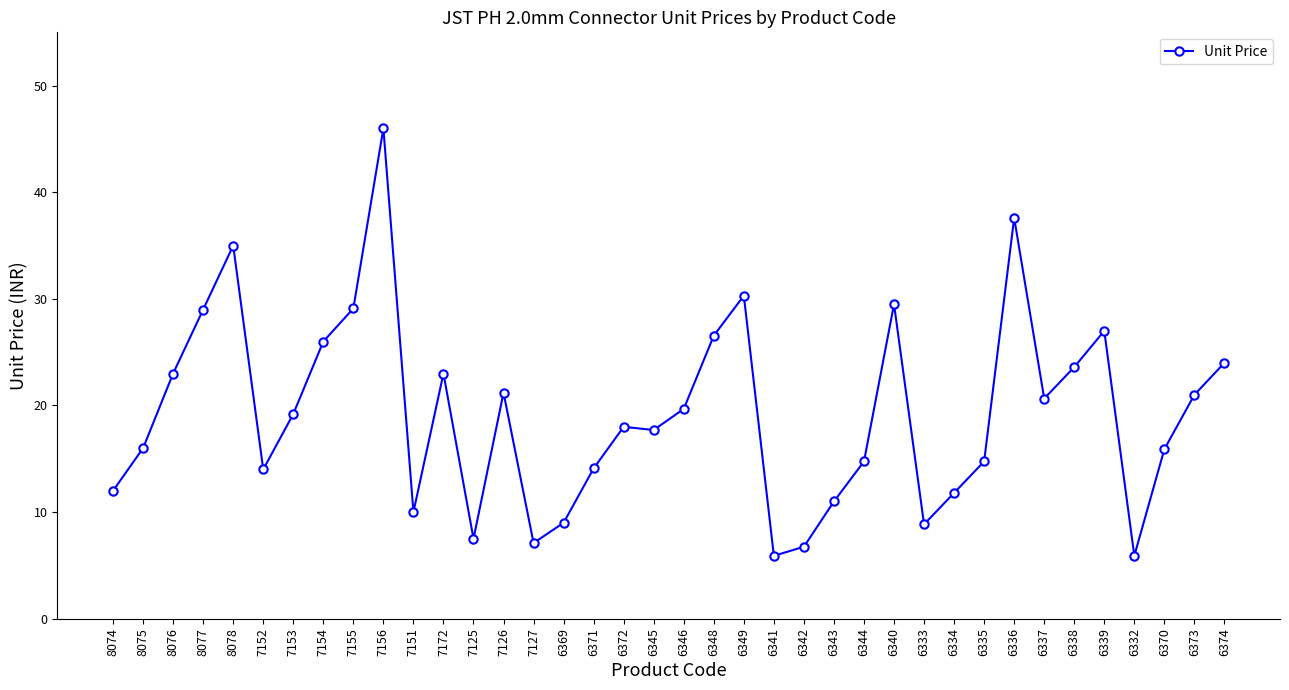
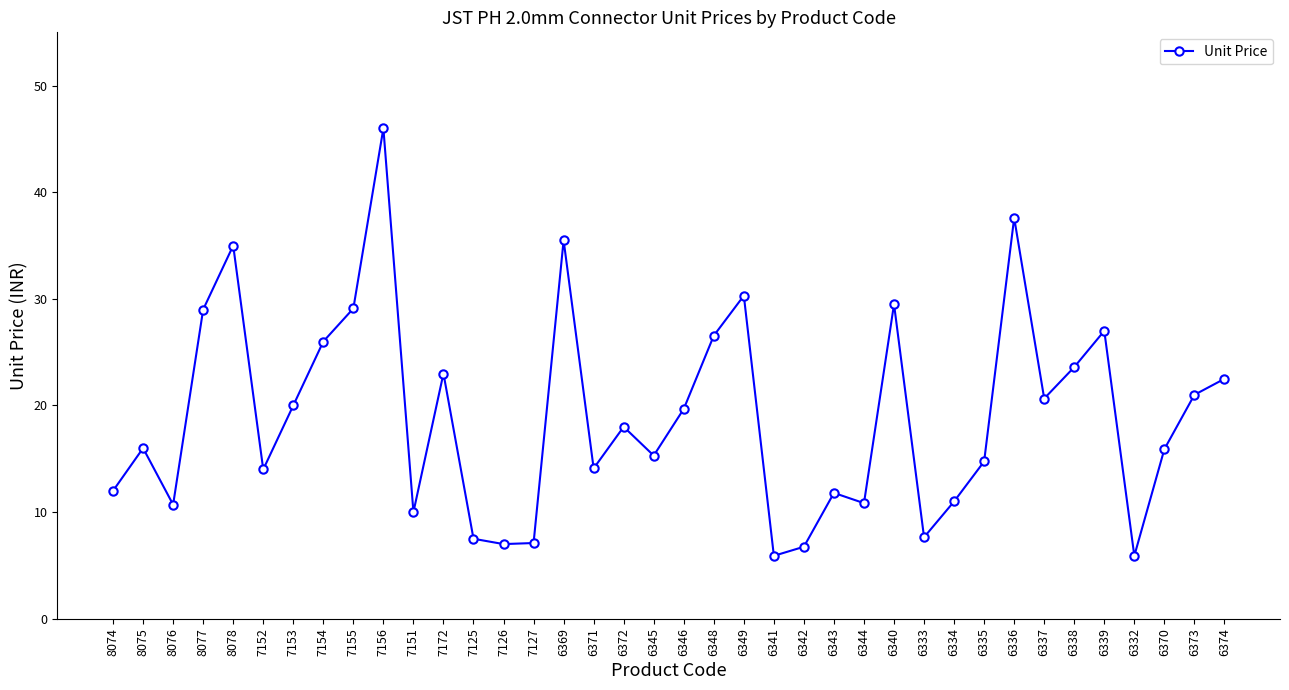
  {
    "8074": 12.0,
    "8075": 16.0,
-   "8076": 23.0,
+   "8076": 10.7,
    "8077": 29.0,
    "8078": 35.0,
    "7152": 14.0,
-   "7153": 19.2,
+   "7153": 20.0,
    "7154": 26.0,
    "7155": 29.1,
    "7156": 46.0,
    "7151": 10.0,
    "7172": 23.0,
    "7125": 7.5,
-   "7126": 21.2,
+   "7126": 7.0,
    "7127": 7.1,
-   "6369": 9.0,
+   "6369": 35.5,
    "6371": 14.1,
    "6372": 18.0,
-   "6345": 17.7,
+   "6345": 15.3,
    "6346": 19.7,
    "6348": 26.6,
    "6349": 30.3,
    "6341": 5.9,
    "6342": 6.8,
-   "6343": 11.0,
-   "6344": 14.8,
+   "6343": 11.8,
+   "6344": 10.8,
    "6340": 29.5,
-   "6333": 8.9,
-   "6334": 11.8,
+   "6333": 7.6,
+   "6334": 11.0,
    "6335": 14.8,
    "6336": 37.6,
    "6337": 20.7,
    "6338": 23.6,
    "6339": 27.0,
    "6332": 5.9,
    "6370": 15.9,
    "6373": 21.0,
-   "6374": 24.0
+   "6374": 22.5
  }
